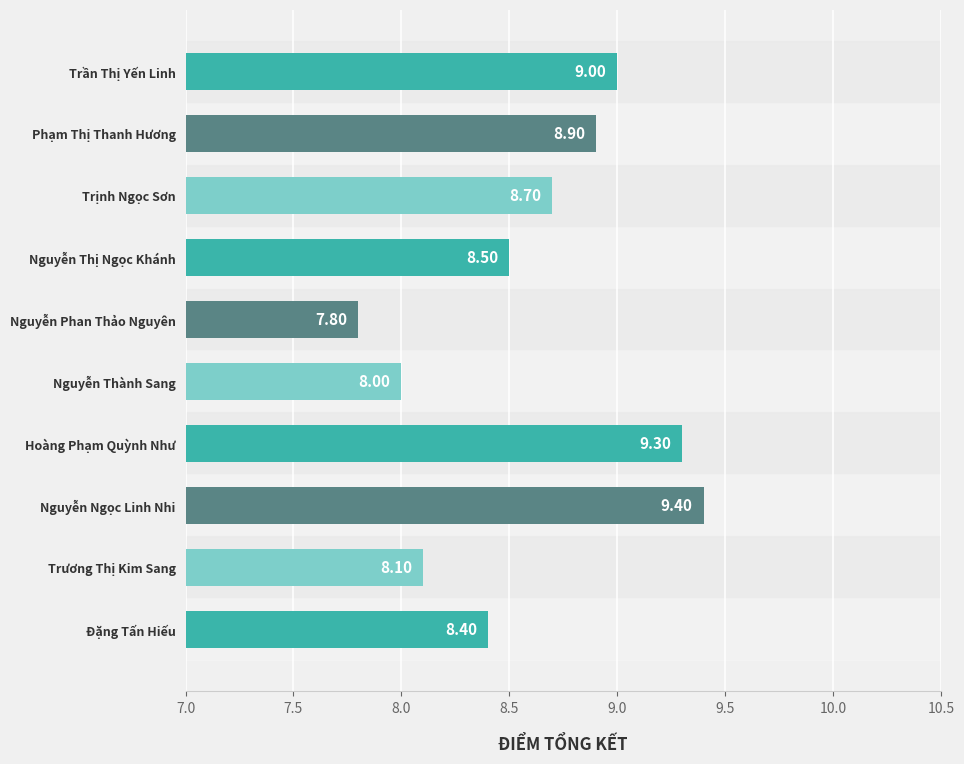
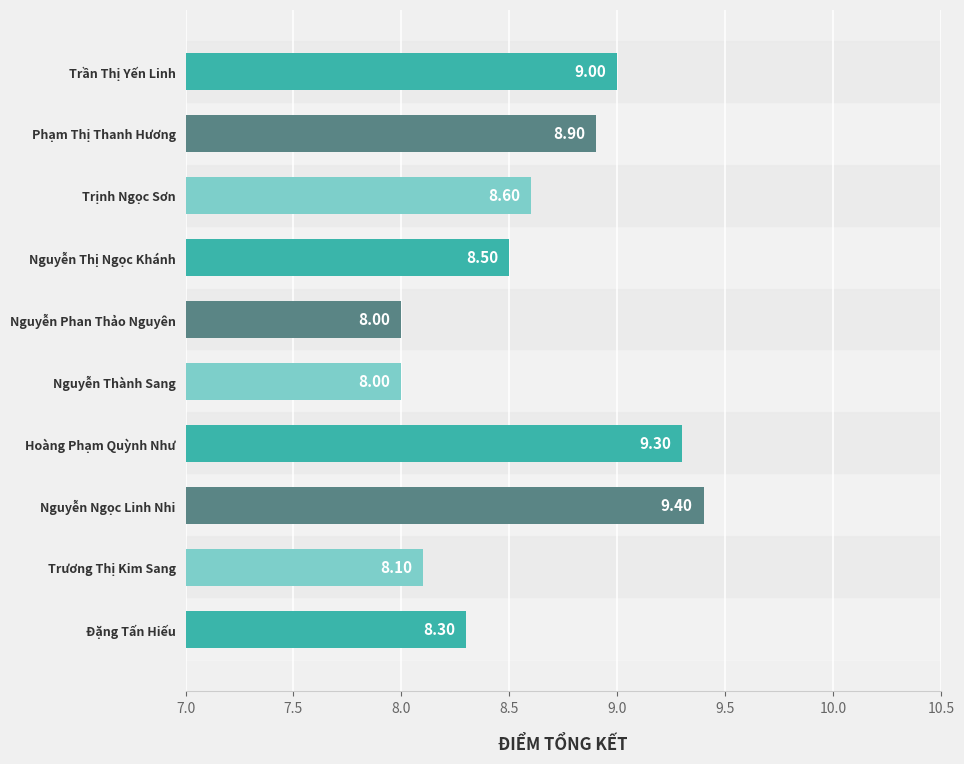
  {
    "Trần Thị Yến Linh": 9.00,
    "Phạm Thị Thanh Hương": 8.90,
-   "Trịnh Ngọc Sơn": 8.70,
+   "Trịnh Ngọc Sơn": 8.60,
    "Nguyễn Thị Ngọc Khánh": 8.50,
-   "Nguyễn Phan Thảo Nguyên": 7.80,
+   "Nguyễn Phan Thảo Nguyên": 8.00,
    "Nguyễn Thành Sang": 8.00,
    "Hoàng Phạm Quỳnh Như": 9.30,
    "Nguyễn Ngọc Linh Nhi": 9.40,
    "Trương Thị Kim Sang": 8.10,
-   "Đặng Tấn Hiếu": 8.40
+   "Đặng Tấn Hiếu": 8.30
  }
